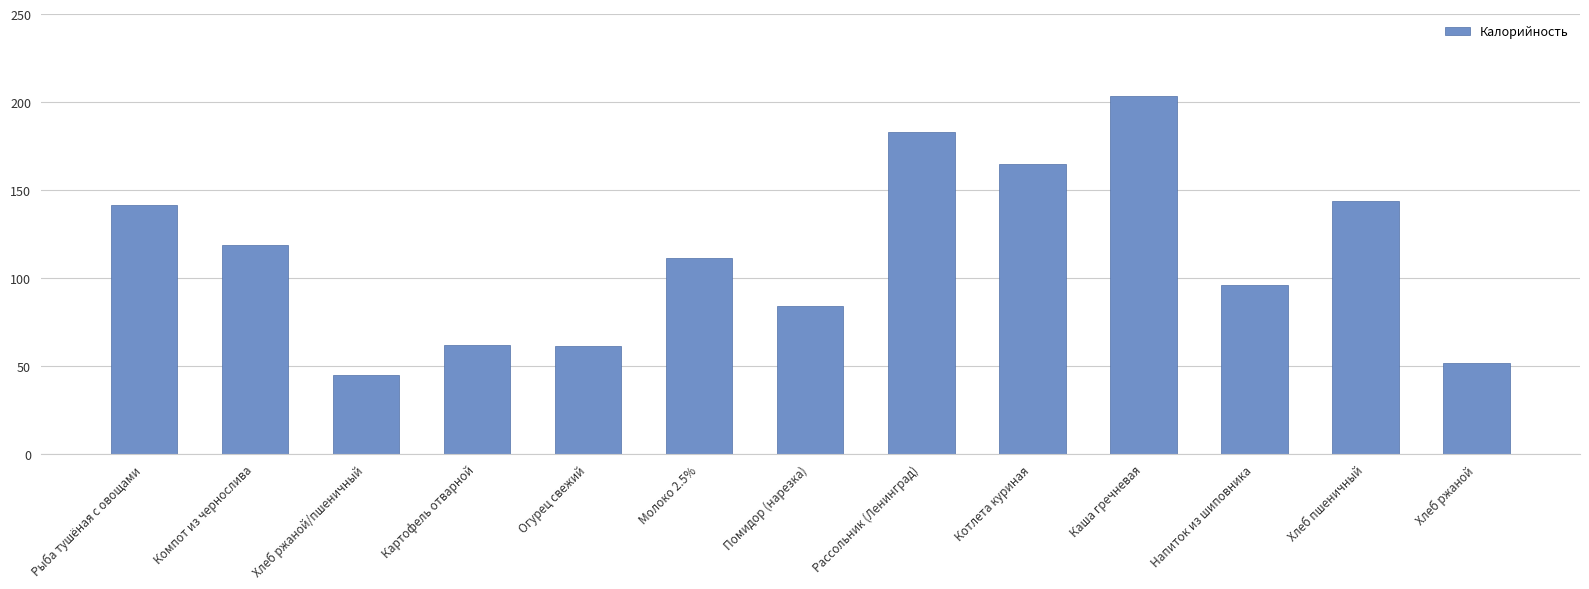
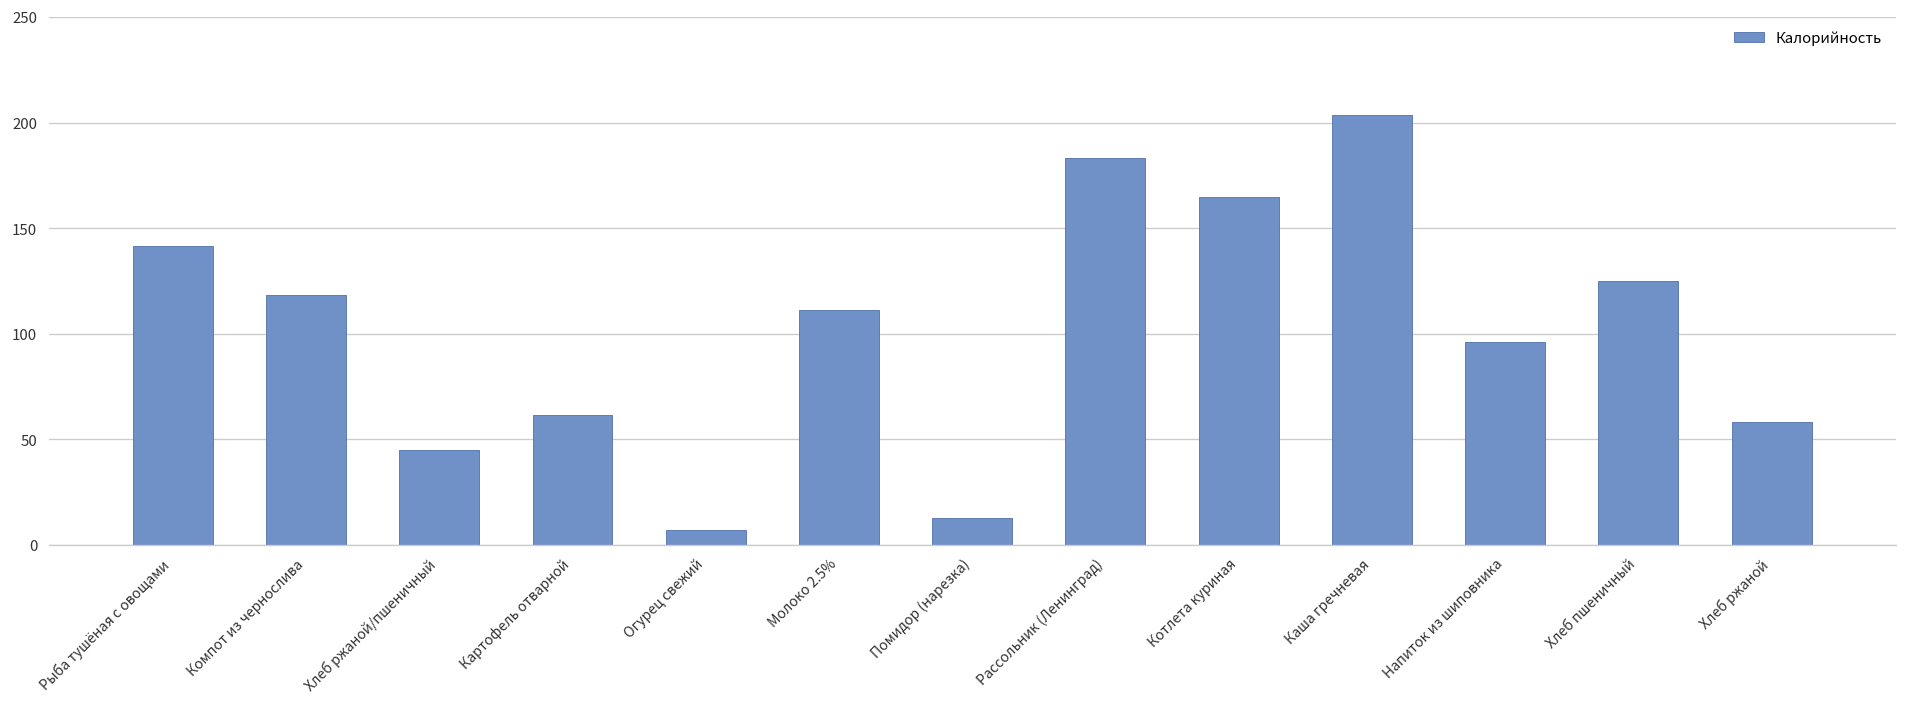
  {
    "Рыба тушёная с овощами": 141,
    "Компот из чернослива": 118,
    "Хлеб ржаной/пшеничный": 45,
    "Картофель отварной": 62,
-   "Огурец свежий": 61,
+   "Огурец свежий": 7,
    "Молоко 2.5%": 111,
-   "Помидор (нарезка)": 84,
+   "Помидор (нарезка)": 13,
    "Рассольник (Ленинград)": 183,
    "Котлета куриная": 165,
    "Каша гречневая": 203,
    "Напиток из шиповника": 96,
-   "Хлеб пшеничный": 143,
-   "Хлеб ржаной": 52
+   "Хлеб пшеничный": 125,
+   "Хлеб ржаной": 58
  }
